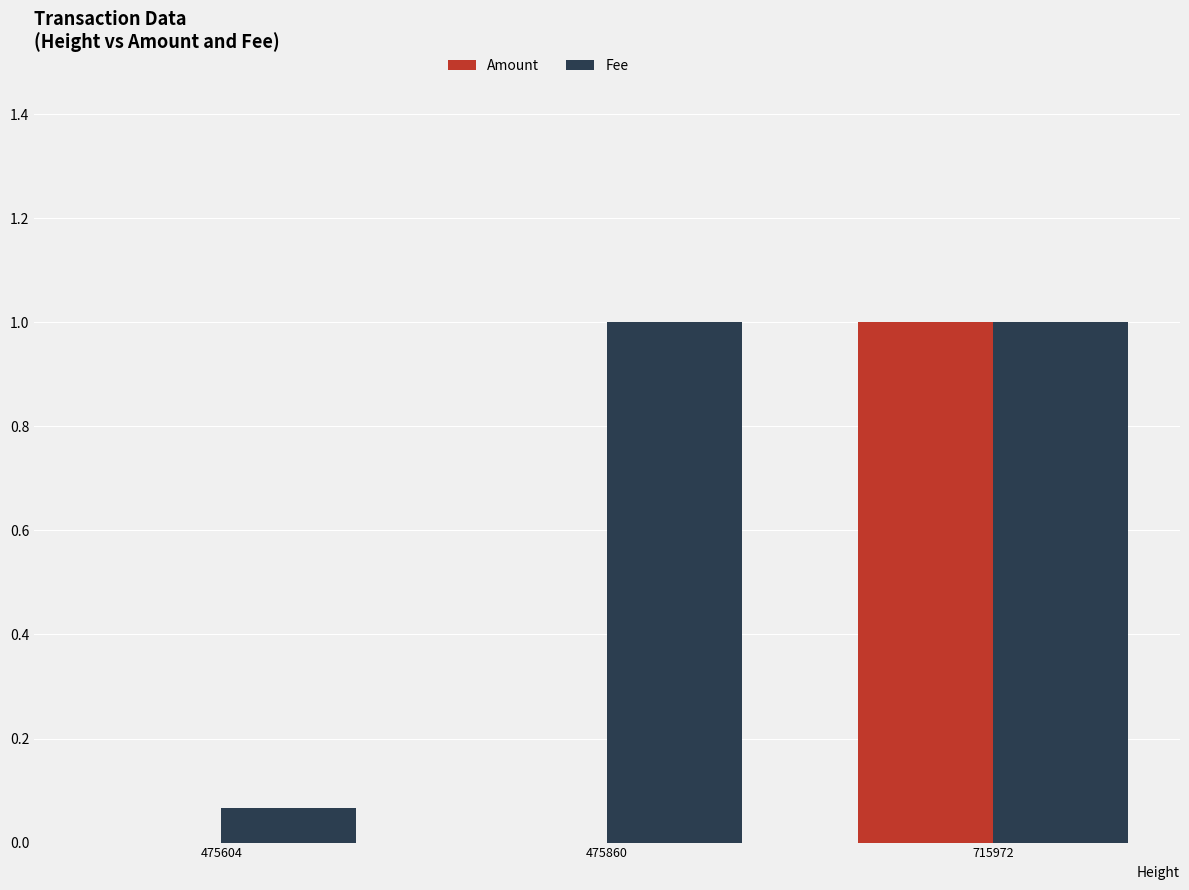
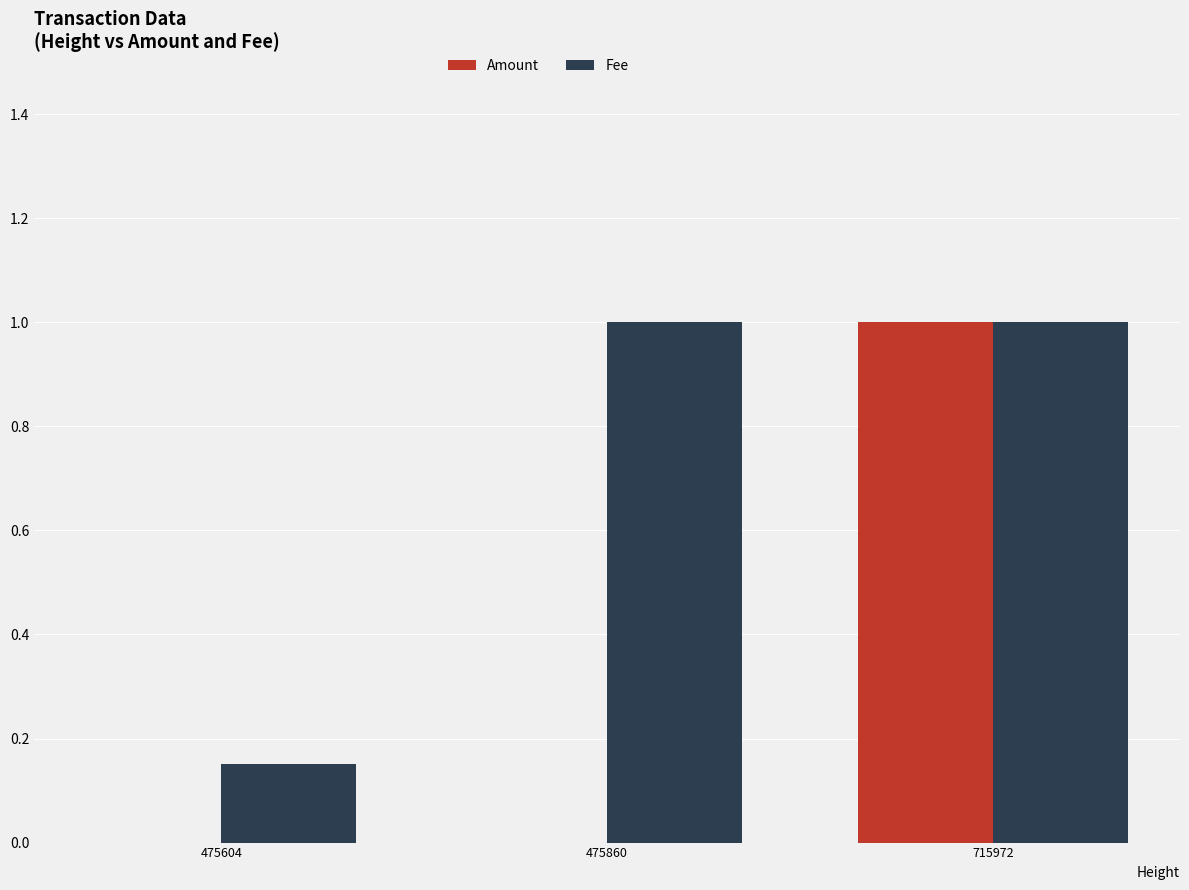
  {
    "Amount": {
      "475604": 0.00,
      "475860": 0.00,
      "715972": 1.00
    },
    "Fee": {
-     "475604": 0.07,
+     "475604": 0.15,
      "475860": 1.00,
      "715972": 1.00
    }
  }
